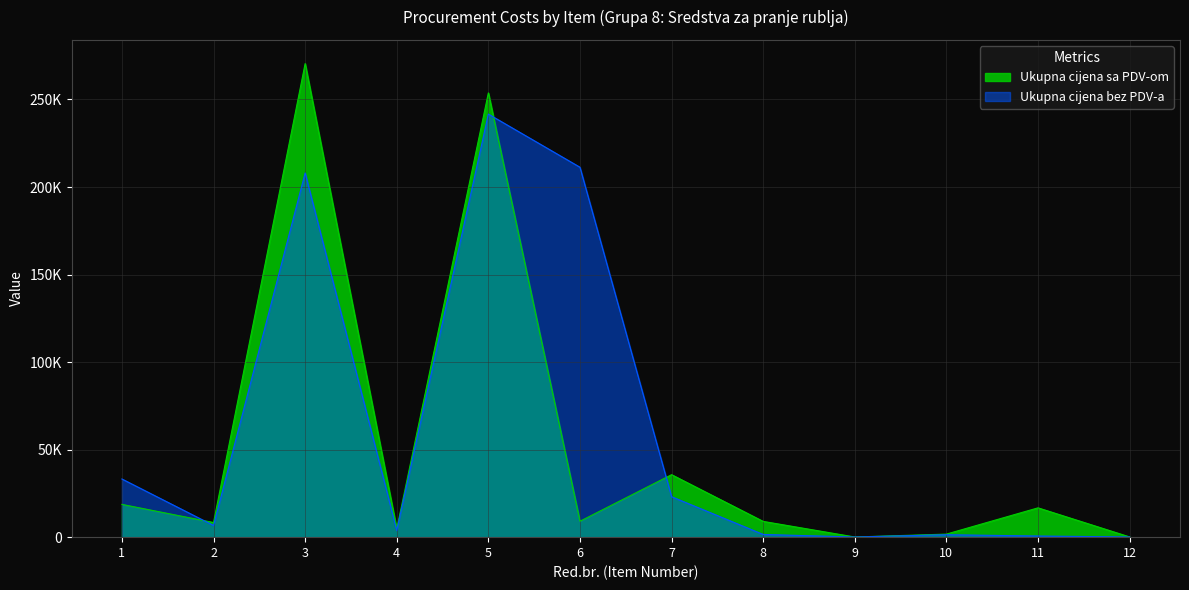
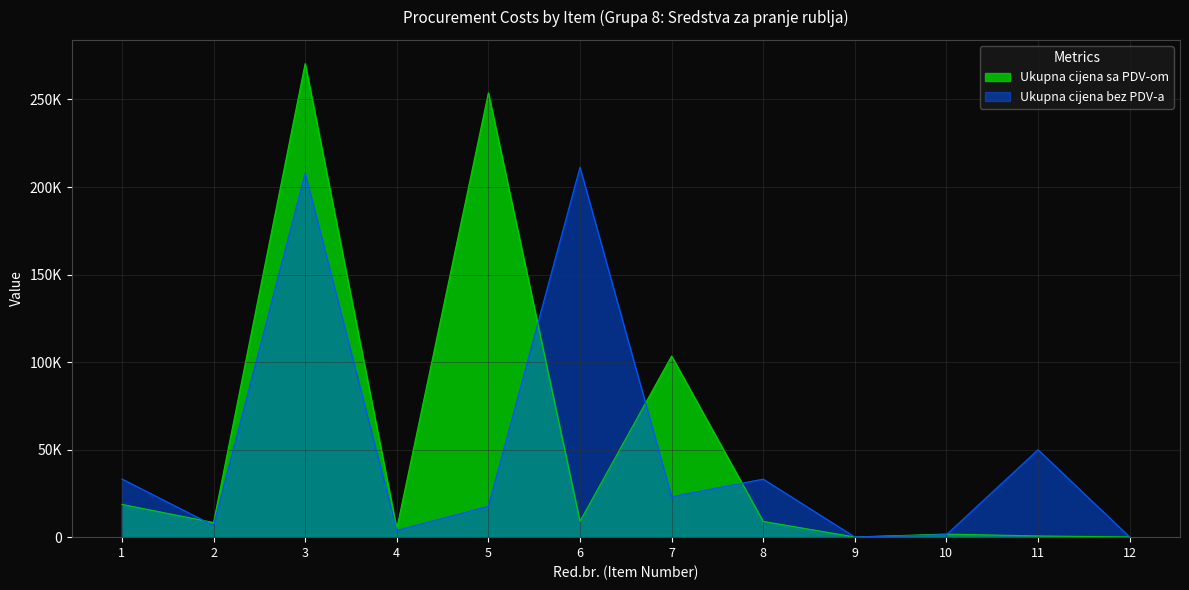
  {
    "Ukupna cijena sa PDV-om": {
      "1": 19000,
      "2": 8000,
      "3": 271000,
      "5": 254000,
      "6": 9000,
-     "7": 36000,
+     "7": 103000,
      "8": 9000,
-     "11": 17000
+     "11": 1000
    },
    "Ukupna cijena bez PDV-a": {
      "1": 33000,
      "2": 7000,
      "3": 208000,
-     "5": 242000,
+     "5": 18000,
      "6": 211000,
      "7": 23000,
-     "8": 2000,
-     "11": 1000
+     "8": 33000,
+     "11": 50000
    }
  }
